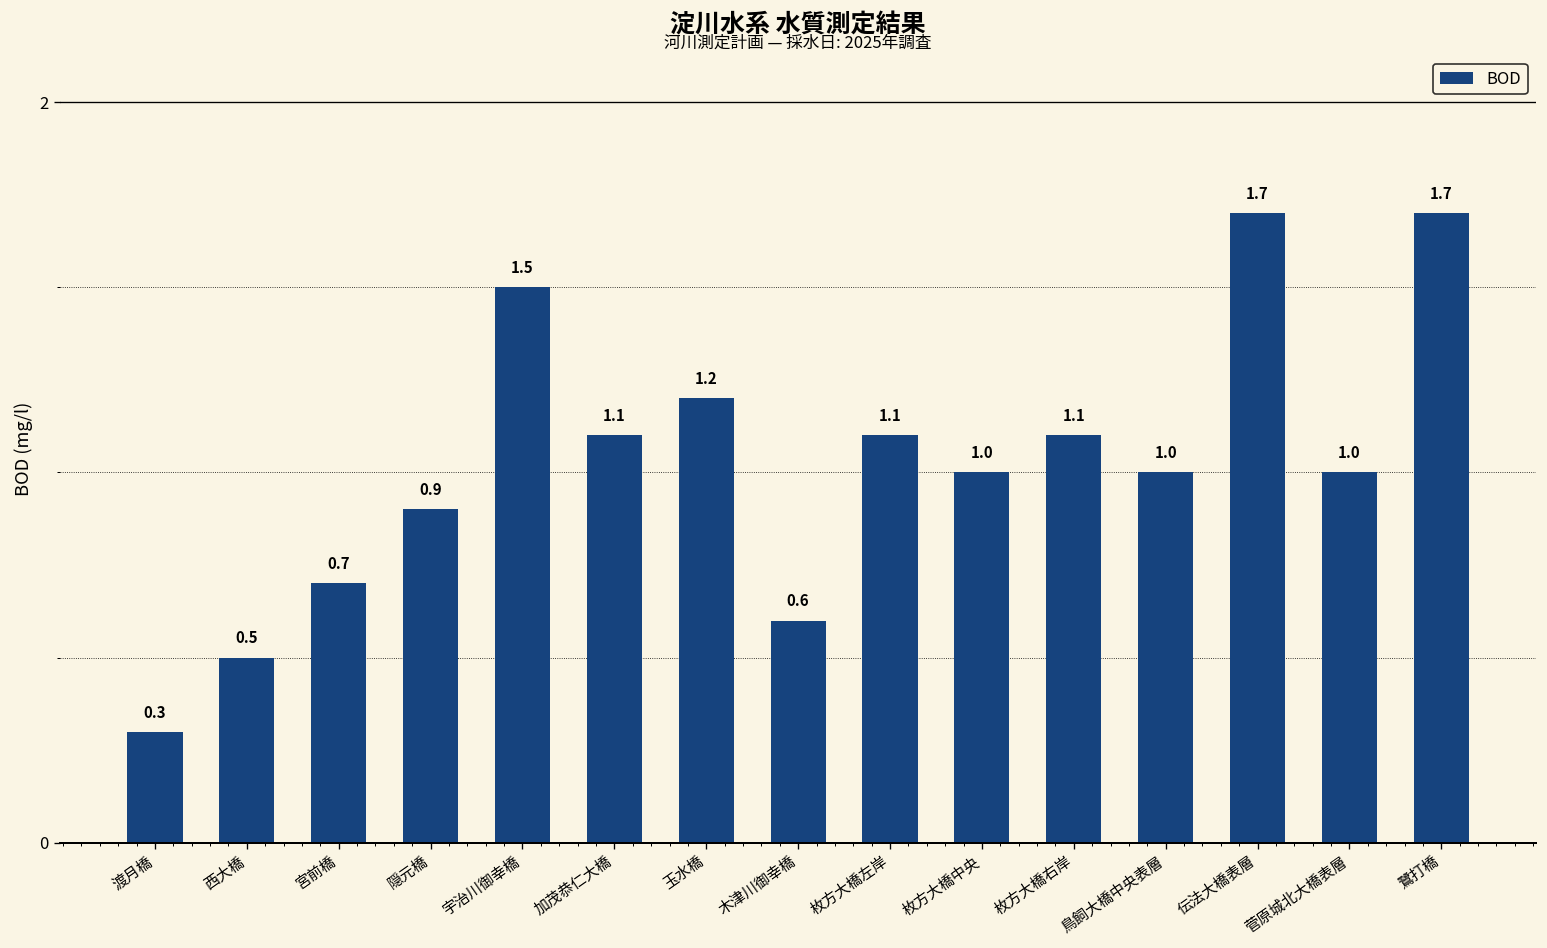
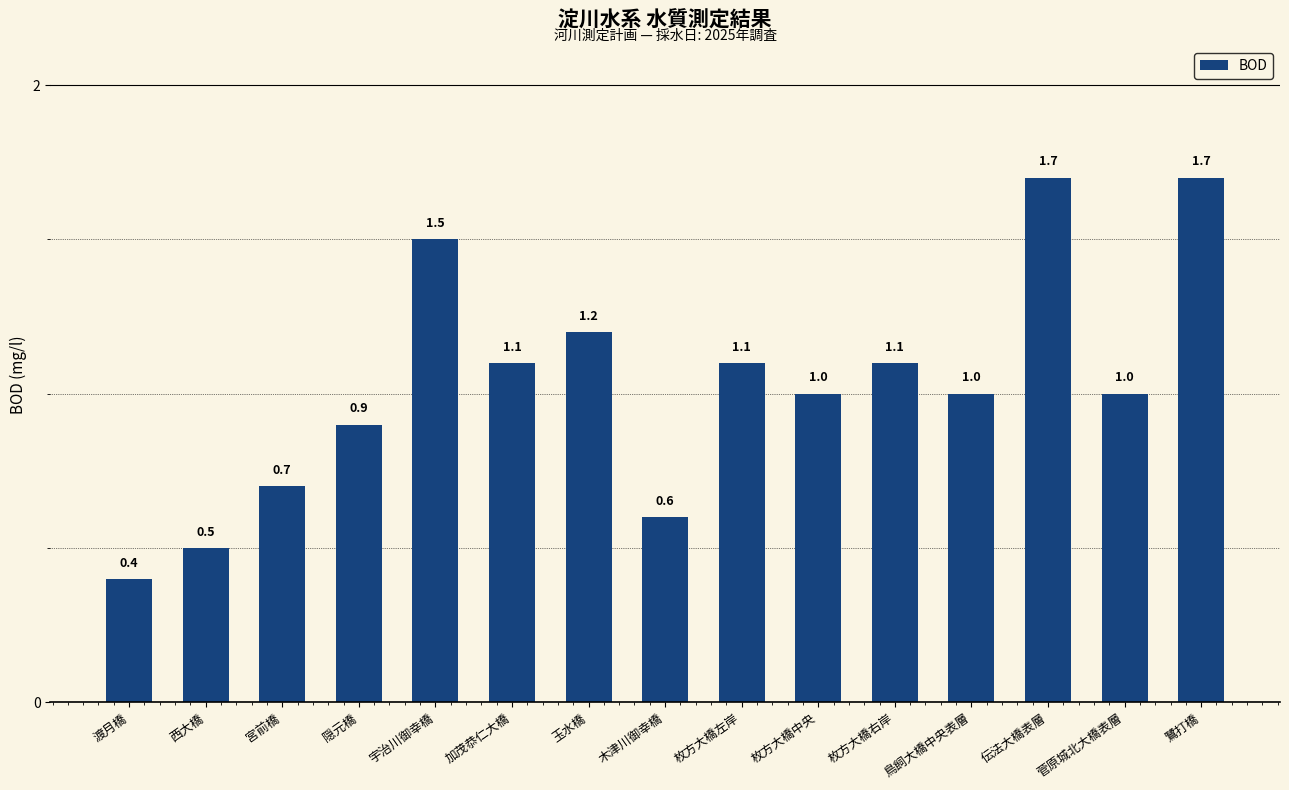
  {
-   "渡月橋": 0.3,
+   "渡月橋": 0.4,
    "西大橋": 0.5,
    "宮前橋": 0.7,
    "隠元橋": 0.9,
    "宇治川御幸橋": 1.5,
    "加茂恭仁大橋": 1.1,
    "玉水橋": 1.2,
    "木津川御幸橋": 0.6,
    "枚方大橋左岸": 1.1,
    "枚方大橋中央": 1.0,
    "枚方大橋右岸": 1.1,
    "鳥飼大橋中央表層": 1.0,
    "伝法大橋表層": 1.7,
    "菅原城北大橋表層": 1.0,
    "鷺打橋": 1.7
  }
